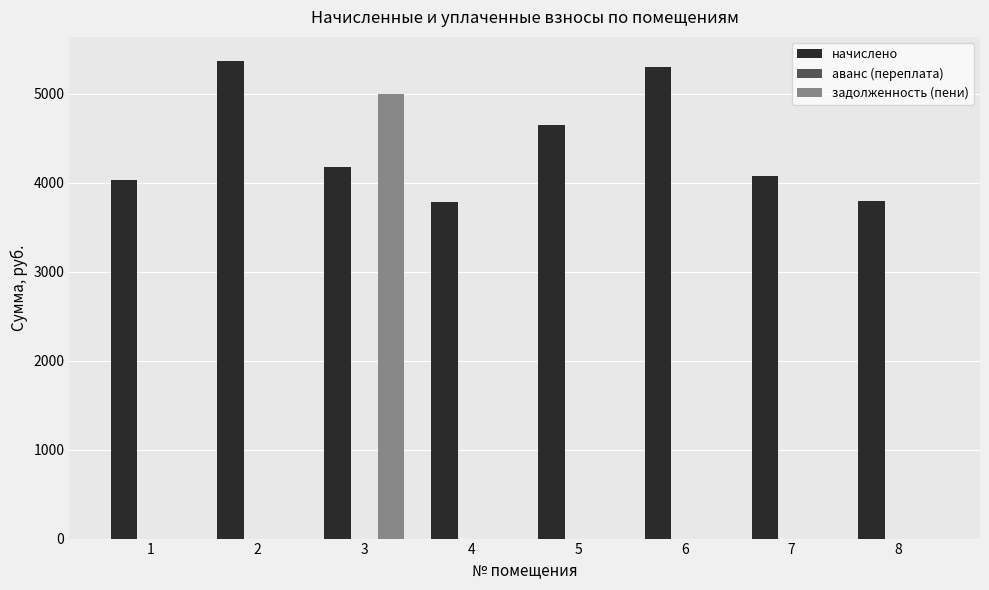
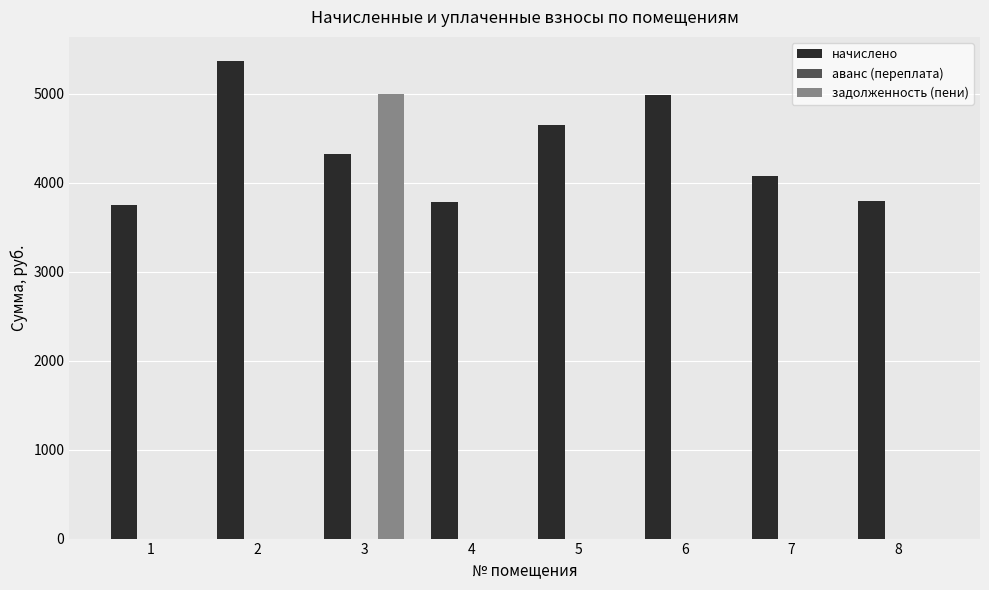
  {
    "начислено": {
-     "1": 4000,
+     "1": 3700,
      "2": 5400,
-     "3": 4200,
+     "3": 4300,
      "4": 3800,
      "5": 4600,
-     "6": 5300,
+     "6": 5000,
      "7": 4100,
      "8": 3800
    },
    "аванс (переплата)": {
      "1": 0,
      "2": 0,
      "3": 0,
      "4": 0,
      "5": 0,
      "6": 0,
      "7": 0,
      "8": 0
    },
    "задолженность (пени)": {
      "1": 0,
      "2": 0,
      "3": 5000,
      "4": 0,
      "5": 0,
      "6": 0,
      "7": 0,
      "8": 0
    }
  }
